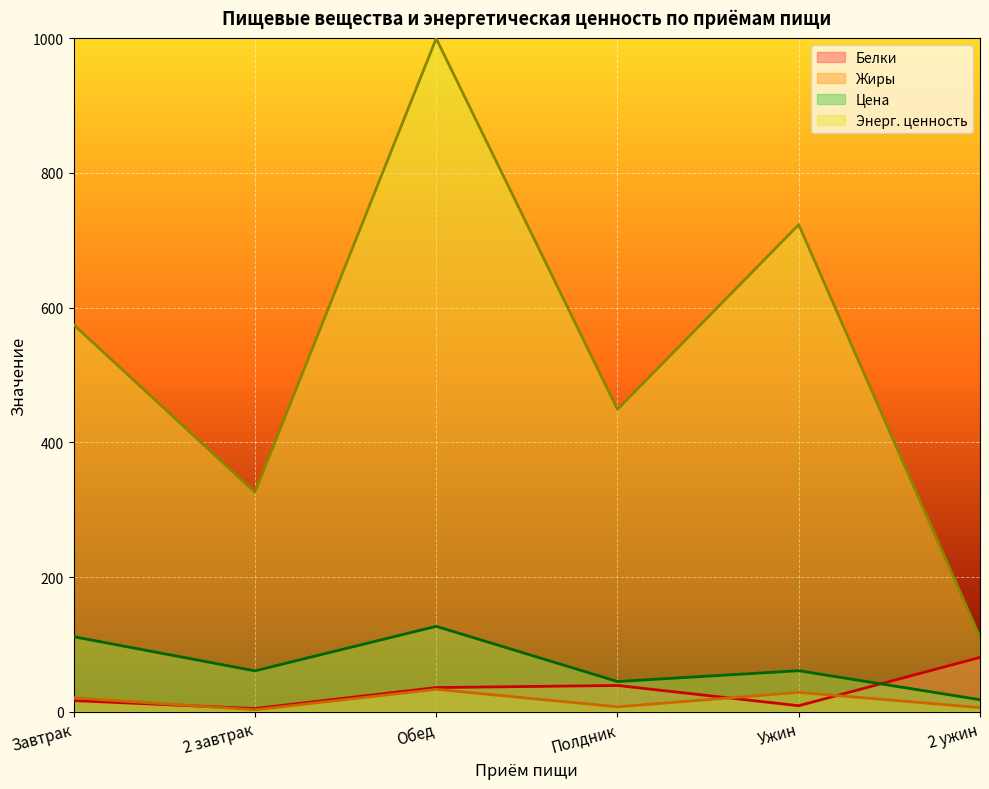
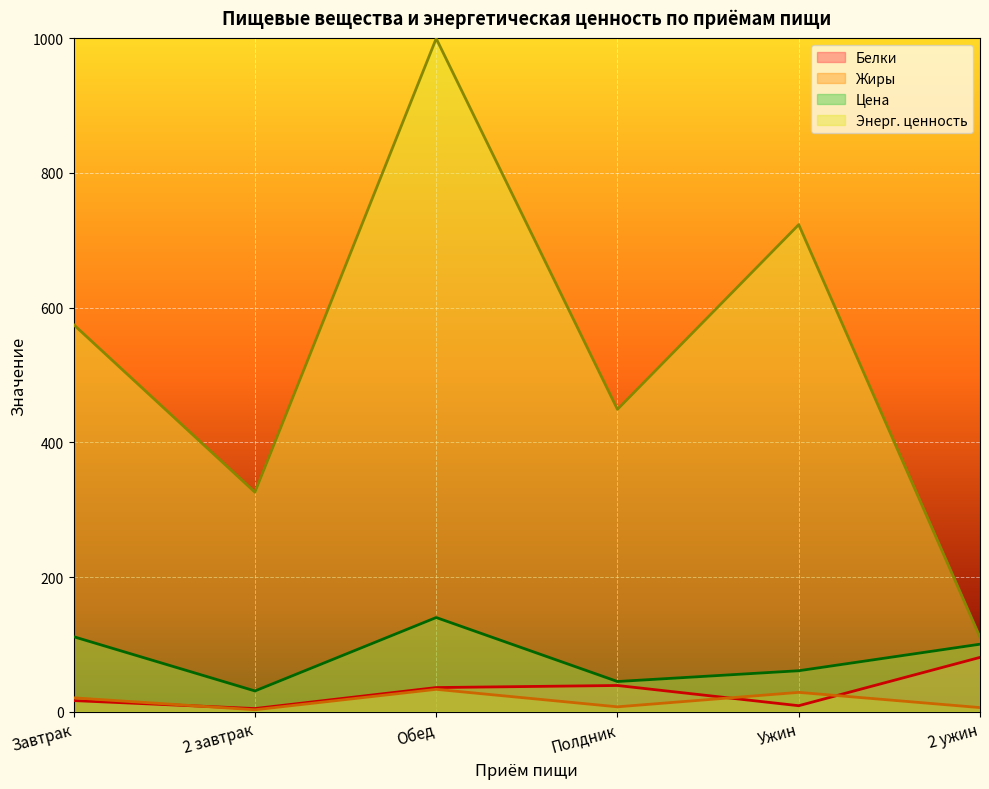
  {
    "Белки": {
      "Завтрак": 20,
      "Полдник": 40,
      "Ужин": 10,
      "2 ужин": 80
    },
    "Цена": {
      "Завтрак": 110,
-     "2 завтрак": 60,
-     "Обед": 130,
+     "2 завтрак": 30,
+     "Обед": 140,
      "Полдник": 50,
      "Ужин": 60,
-     "2 ужин": 20
+     "2 ужин": 100
    }
  }
